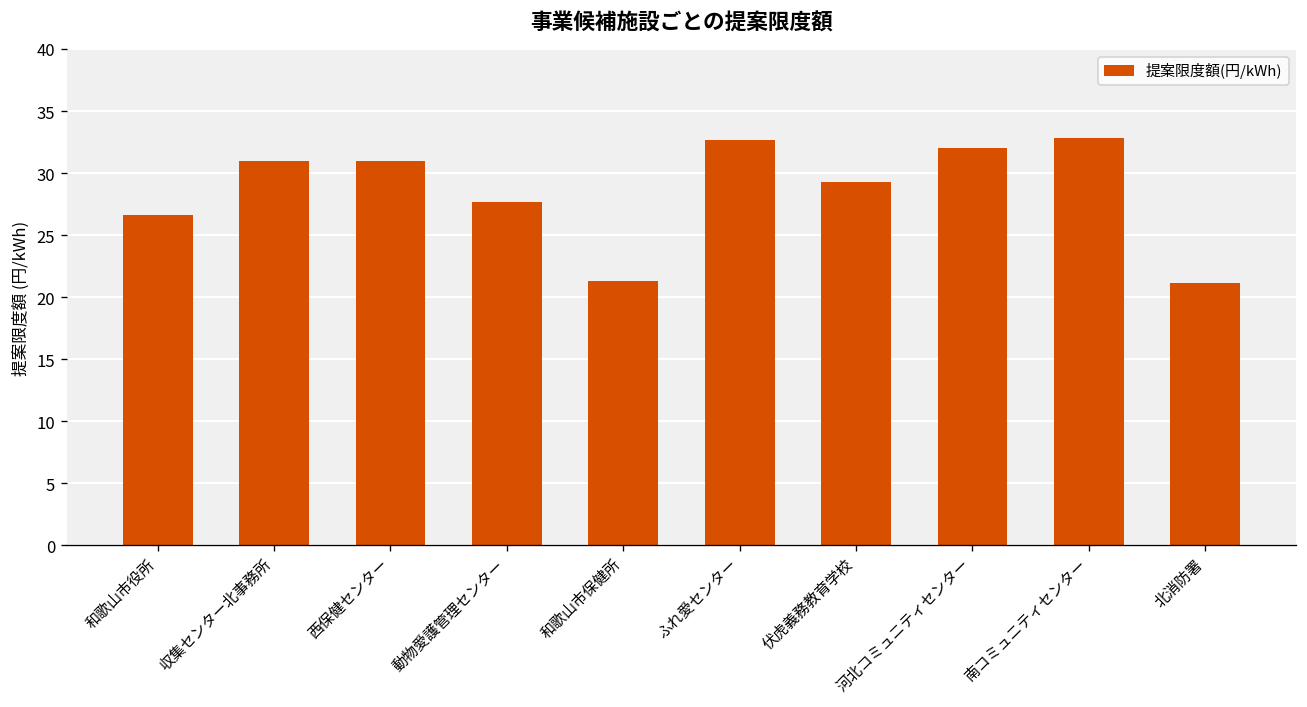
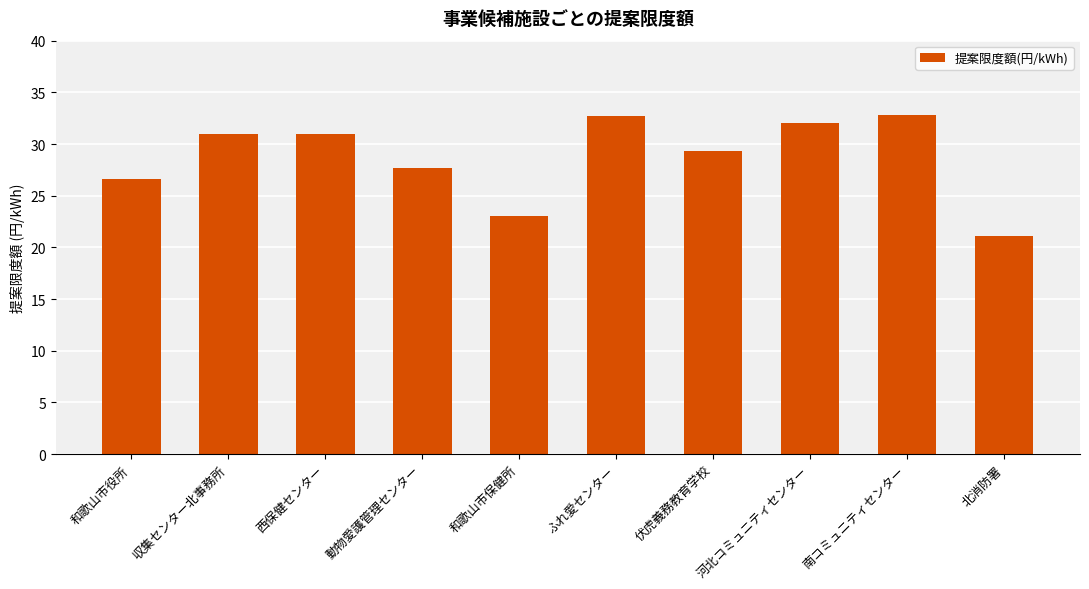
  {
    "和歌山市役所": 26.6,
    "収集センター北事務所": 31.0,
    "西保健センター": 31.0,
    "動物愛護管理センター": 27.7,
-   "和歌山市保健所": 21.3,
+   "和歌山市保健所": 23.0,
    "ふれ愛センター": 32.7,
    "伏虎義務教育学校": 29.3,
    "河北コミュニティセンター": 32.0,
    "南コミュニティセンター": 32.8,
    "北消防署": 21.1
  }
